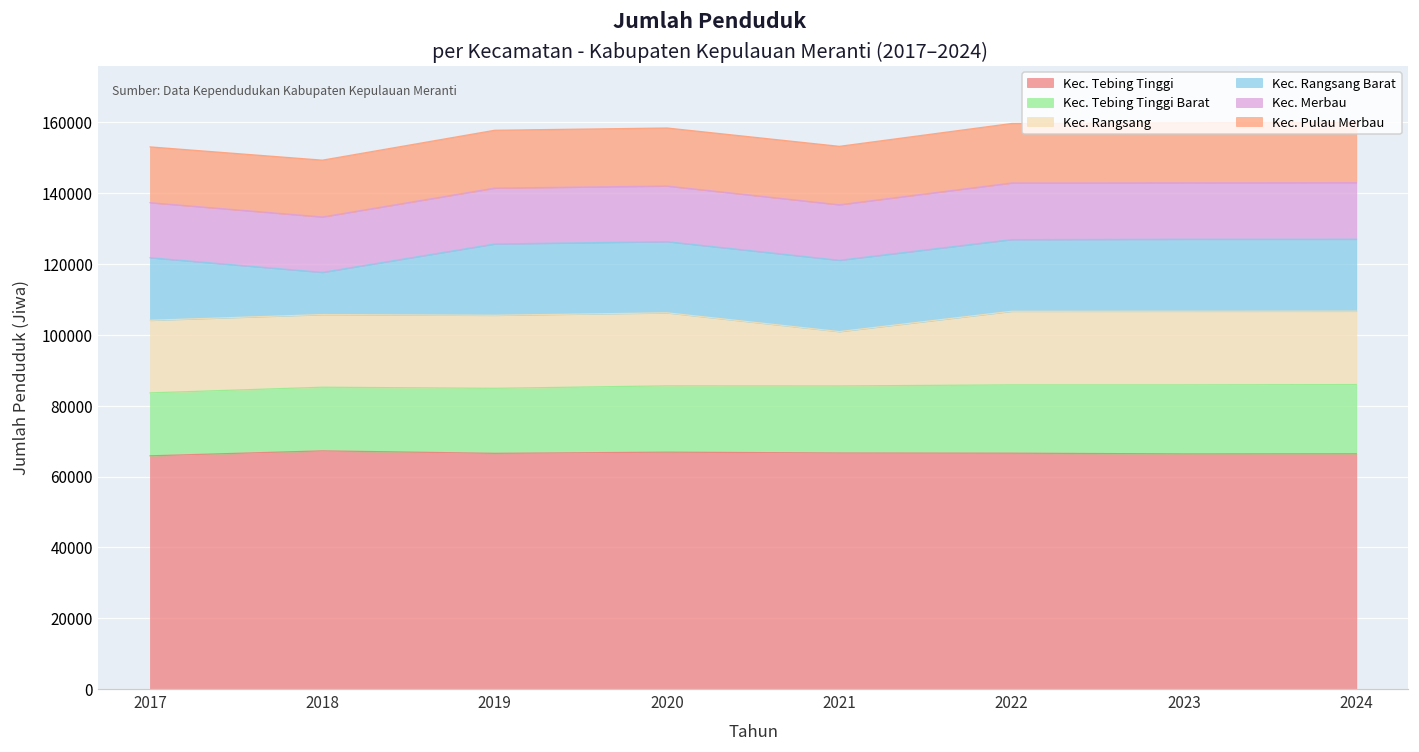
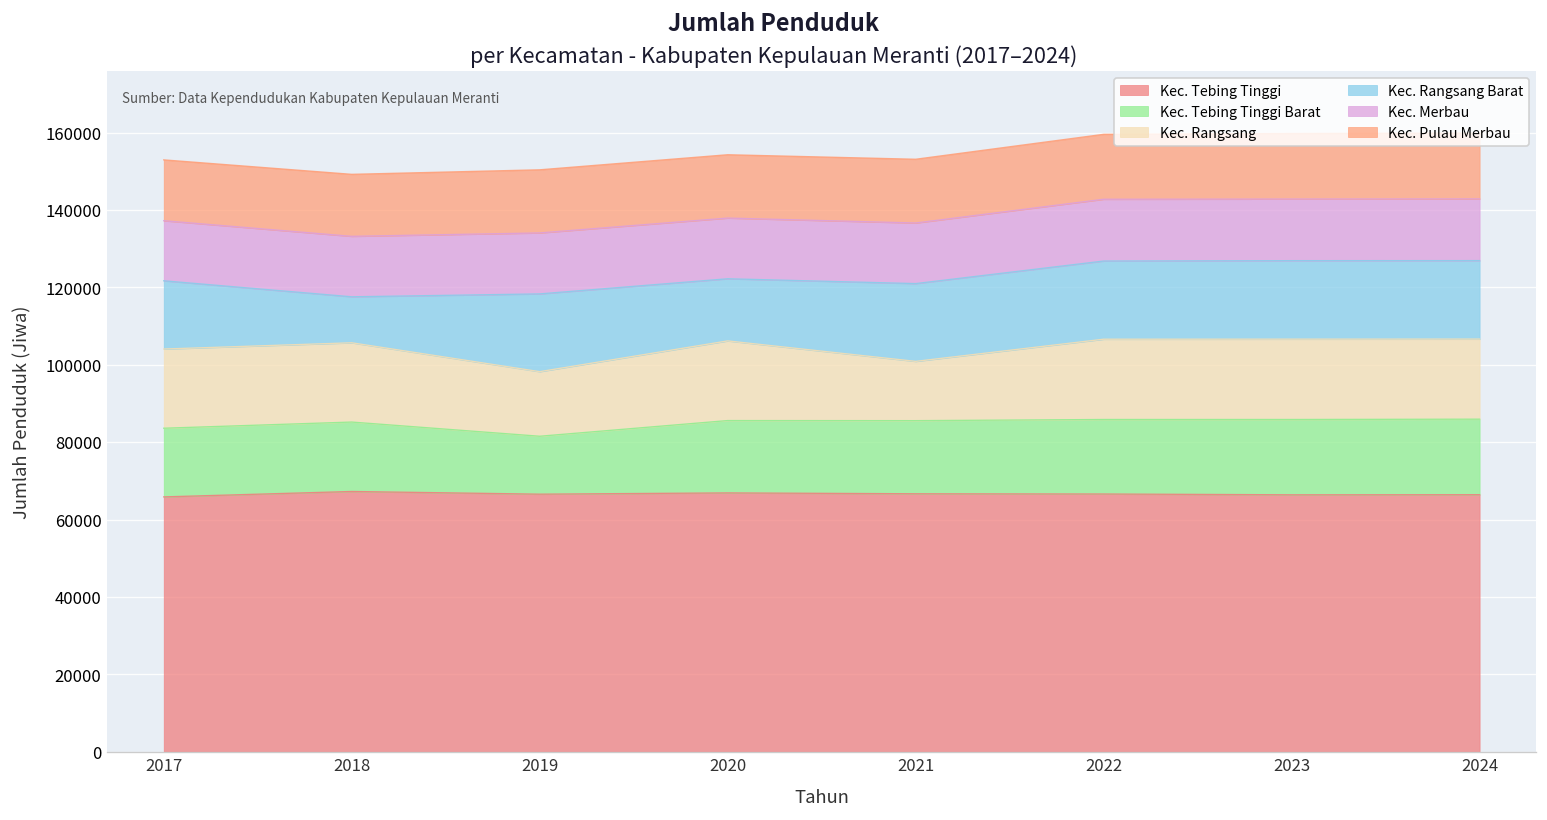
  {
    "Kec. Tebing Tinggi Barat": {
      "2017": 18000,
      "2018": 18000,
-     "2019": 18000,
+     "2019": 15000,
      "2020": 19000,
      "2021": 19000,
      "2022": 19000,
      "2023": 19000,
      "2024": 20000
    },
    "Kec. Rangsang": {
      "2017": 20000,
      "2018": 20000,
-     "2019": 21000,
+     "2019": 17000,
      "2020": 21000,
      "2021": 15000,
      "2022": 21000,
      "2023": 21000,
      "2024": 21000
    },
    "Kec. Rangsang Barat": {
      "2017": 18000,
      "2018": 12000,
      "2019": 20000,
-     "2020": 20000,
+     "2020": 16000,
      "2021": 20000,
      "2022": 20000,
      "2023": 20000,
      "2024": 20000
    },
    "Kec. Merbau": {
      "2017": 16000,
      "2018": 16000,
      "2019": 16000,
      "2020": 16000,
      "2021": 16000,
      "2022": 16000,
      "2023": 16000,
      "2024": 16000
    }
  }
